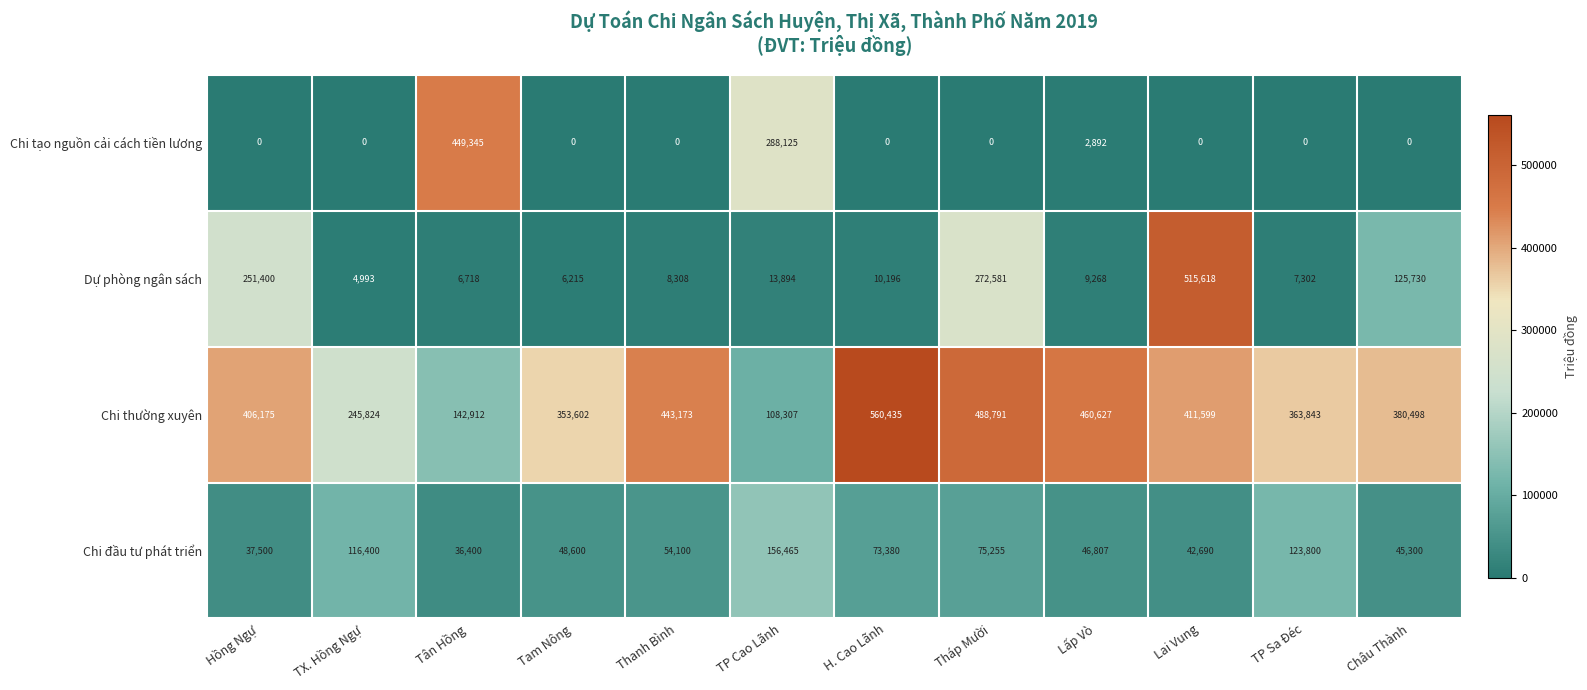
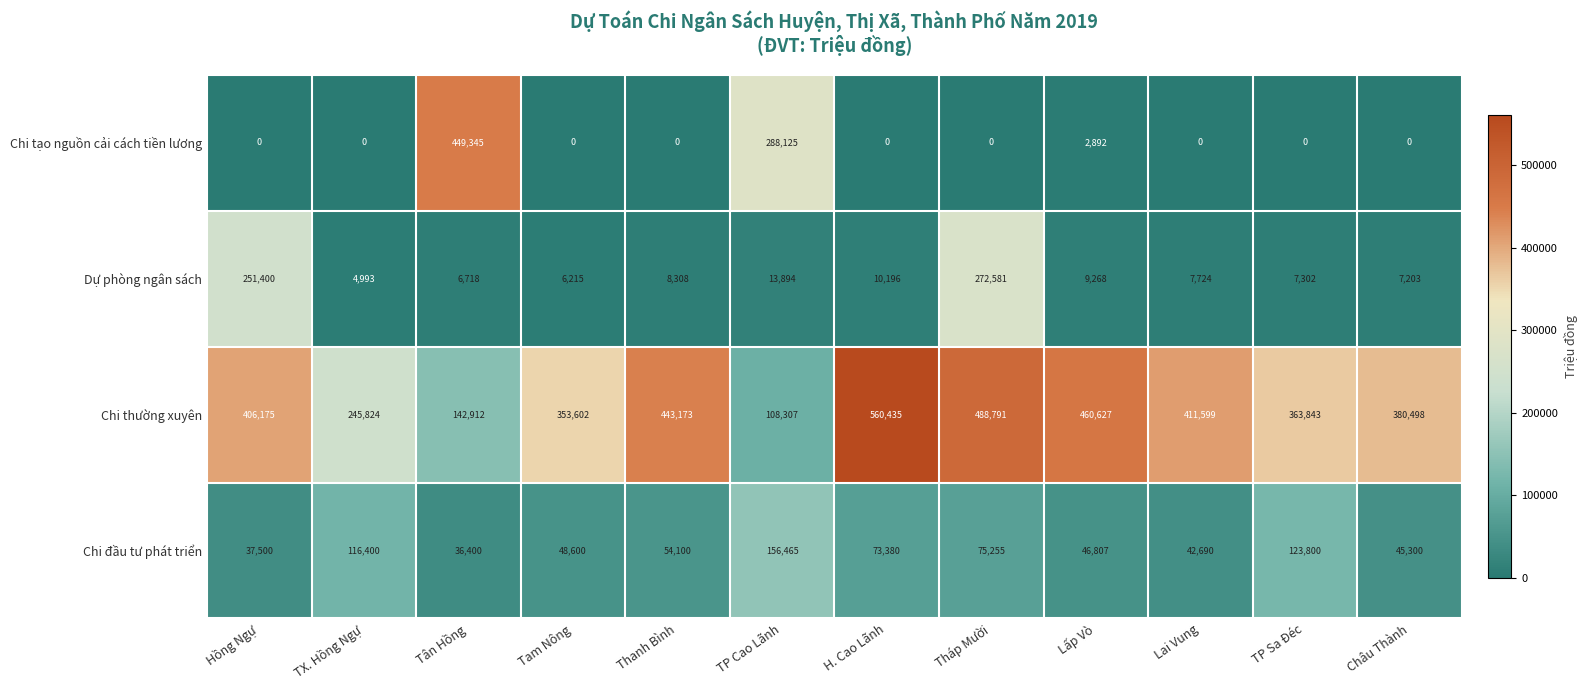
  {
    "Chi tạo nguồn cải cách tiền lương": {
      "Hồng Ngự": "0",
      "TX. Hồng Ngự": "0",
      "Tân Hồng": "449,345",
      "Tam Nông": "0",
      "Thanh Bình": "0",
      "TP Cao Lãnh": "288,125",
      "H. Cao Lãnh": "0",
      "Tháp Mười": "0",
      "Lấp Vò": "2,892",
      "Lai Vung": "0",
      "TP Sa Đéc": "0",
      "Châu Thành": "0"
    },
    "Dự phòng ngân sách": {
      "Hồng Ngự": "251,400",
      "TX. Hồng Ngự": "4,993",
      "Tân Hồng": "6,718",
      "Tam Nông": "6,215",
      "Thanh Bình": "8,308",
      "TP Cao Lãnh": "13,894",
      "H. Cao Lãnh": "10,196",
      "Tháp Mười": "272,581",
      "Lấp Vò": "9,268",
-     "Lai Vung": "515,618",
+     "Lai Vung": "7,724",
      "TP Sa Đéc": "7,302",
-     "Châu Thành": "125,730"
+     "Châu Thành": "7,203"
    },
    "Chi thường xuyên": {
      "Hồng Ngự": "406,175",
      "TX. Hồng Ngự": "245,824",
      "Tân Hồng": "142,912",
      "Tam Nông": "353,602",
      "Thanh Bình": "443,173",
      "TP Cao Lãnh": "108,307",
      "H. Cao Lãnh": "560,435",
      "Tháp Mười": "488,791",
      "Lấp Vò": "460,627",
      "Lai Vung": "411,599",
      "TP Sa Đéc": "363,843",
      "Châu Thành": "380,498"
    },
    "Chi đầu tư phát triển": {
      "Hồng Ngự": "37,500",
      "TX. Hồng Ngự": "116,400",
      "Tân Hồng": "36,400",
      "Tam Nông": "48,600",
      "Thanh Bình": "54,100",
      "TP Cao Lãnh": "156,465",
      "H. Cao Lãnh": "73,380",
      "Tháp Mười": "75,255",
      "Lấp Vò": "46,807",
      "Lai Vung": "42,690",
      "TP Sa Đéc": "123,800",
      "Châu Thành": "45,300"
    }
  }
